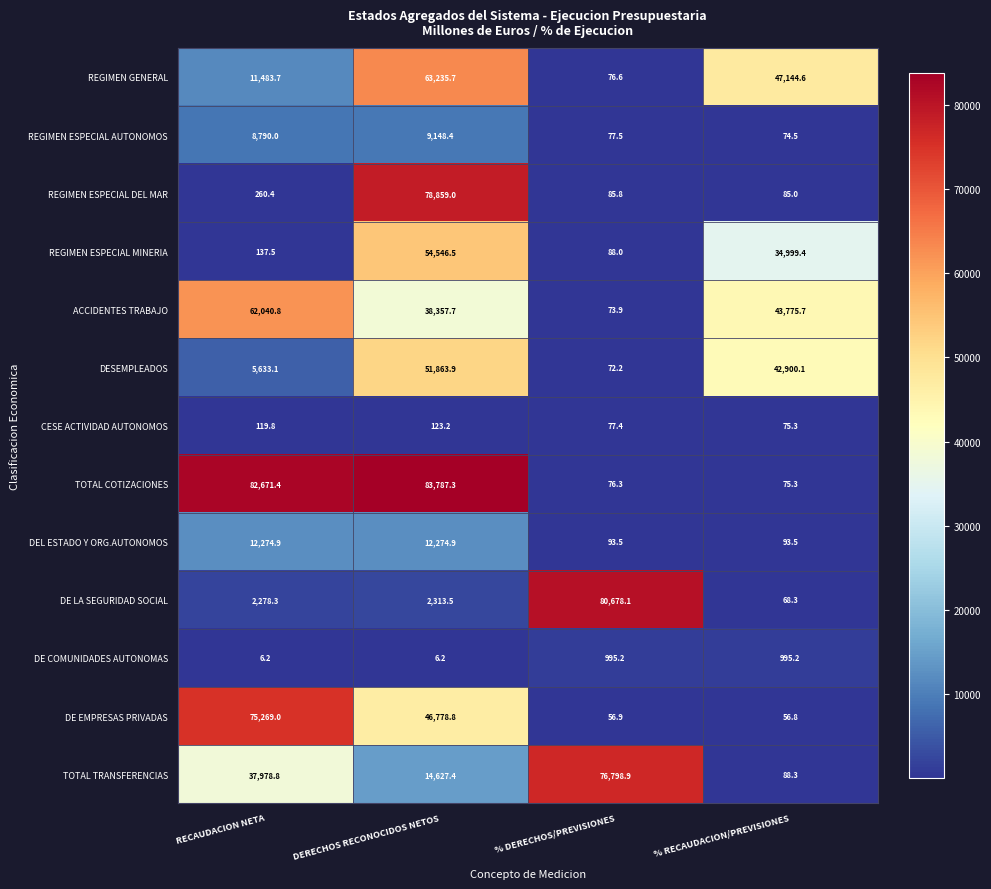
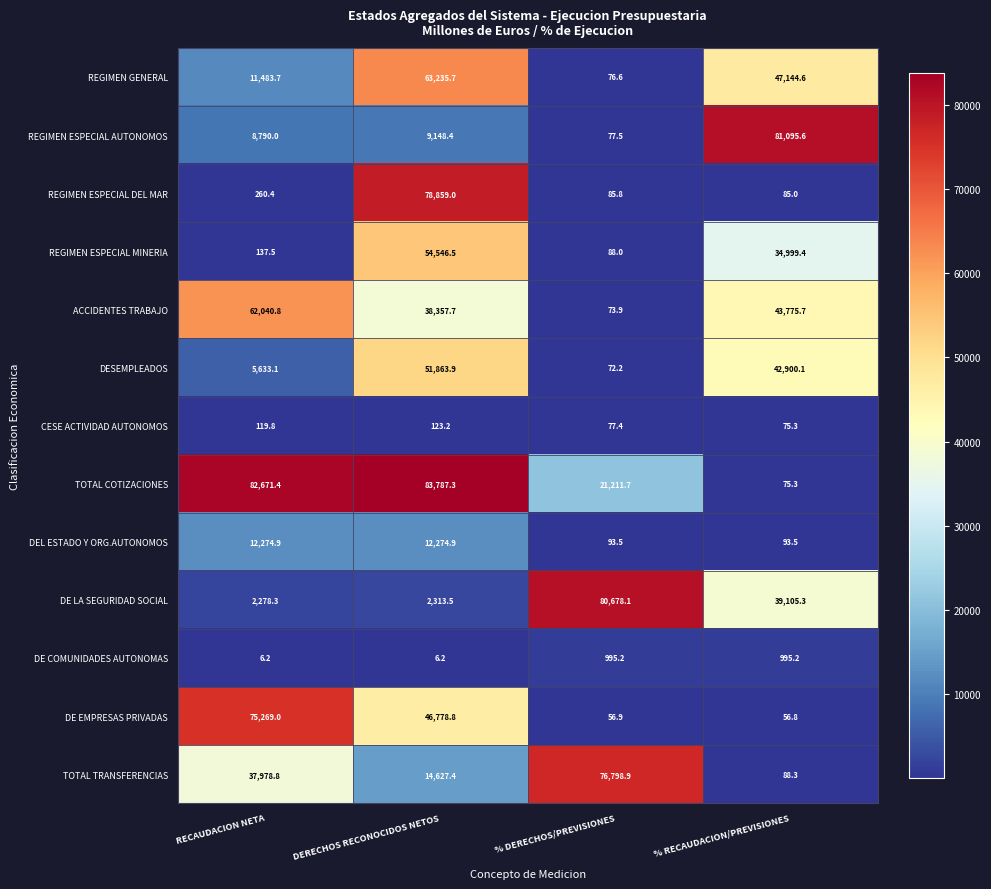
  {
    "REGIMEN GENERAL": {
      "RECAUDACION NETA": "11,483.7",
      "DERECHOS RECONOCIDOS NETOS": "63,235.7",
      "% DERECHOS/PREVISIONES": "76.6",
      "% RECAUDACION/PREVISIONES": "47,144.6"
    },
    "REGIMEN ESPECIAL AUTONOMOS": {
      "RECAUDACION NETA": "8,790.0",
      "DERECHOS RECONOCIDOS NETOS": "9,148.4",
      "% DERECHOS/PREVISIONES": "77.5",
-     "% RECAUDACION/PREVISIONES": "74.5"
+     "% RECAUDACION/PREVISIONES": "81,095.6"
    },
    "REGIMEN ESPECIAL DEL MAR": {
      "RECAUDACION NETA": "260.4",
      "DERECHOS RECONOCIDOS NETOS": "78,859.0",
      "% DERECHOS/PREVISIONES": "85.8",
      "% RECAUDACION/PREVISIONES": "85.0"
    },
    "REGIMEN ESPECIAL MINERIA": {
      "RECAUDACION NETA": "137.5",
      "DERECHOS RECONOCIDOS NETOS": "54,546.5",
      "% DERECHOS/PREVISIONES": "88.0",
      "% RECAUDACION/PREVISIONES": "34,999.4"
    },
    "ACCIDENTES TRABAJO": {
      "RECAUDACION NETA": "62,040.8",
      "DERECHOS RECONOCIDOS NETOS": "38,357.7",
      "% DERECHOS/PREVISIONES": "73.9",
      "% RECAUDACION/PREVISIONES": "43,775.7"
    },
    "DESEMPLEADOS": {
      "RECAUDACION NETA": "5,633.1",
      "DERECHOS RECONOCIDOS NETOS": "51,863.9",
      "% DERECHOS/PREVISIONES": "72.2",
      "% RECAUDACION/PREVISIONES": "42,900.1"
    },
    "CESE ACTIVIDAD AUTONOMOS": {
      "RECAUDACION NETA": "119.8",
      "DERECHOS RECONOCIDOS NETOS": "123.2",
      "% DERECHOS/PREVISIONES": "77.4",
      "% RECAUDACION/PREVISIONES": "75.3"
    },
    "TOTAL COTIZACIONES": {
      "RECAUDACION NETA": "82,671.4",
      "DERECHOS RECONOCIDOS NETOS": "83,787.3",
-     "% DERECHOS/PREVISIONES": "76.3",
+     "% DERECHOS/PREVISIONES": "21,211.7",
      "% RECAUDACION/PREVISIONES": "75.3"
    },
    "DEL ESTADO Y ORG.AUTONOMOS": {
      "RECAUDACION NETA": "12,274.9",
      "DERECHOS RECONOCIDOS NETOS": "12,274.9",
      "% DERECHOS/PREVISIONES": "93.5",
      "% RECAUDACION/PREVISIONES": "93.5"
    },
    "DE LA SEGURIDAD SOCIAL": {
      "RECAUDACION NETA": "2,278.3",
      "DERECHOS RECONOCIDOS NETOS": "2,313.5",
      "% DERECHOS/PREVISIONES": "80,678.1",
-     "% RECAUDACION/PREVISIONES": "68.3"
+     "% RECAUDACION/PREVISIONES": "39,105.3"
    },
    "DE COMUNIDADES AUTONOMAS": {
      "RECAUDACION NETA": "6.2",
      "DERECHOS RECONOCIDOS NETOS": "6.2",
      "% DERECHOS/PREVISIONES": "995.2",
      "% RECAUDACION/PREVISIONES": "995.2"
    },
    "DE EMPRESAS PRIVADAS": {
      "RECAUDACION NETA": "75,269.0",
      "DERECHOS RECONOCIDOS NETOS": "46,778.8",
      "% DERECHOS/PREVISIONES": "56.9",
      "% RECAUDACION/PREVISIONES": "56.8"
    },
    "TOTAL TRANSFERENCIAS": {
      "RECAUDACION NETA": "37,978.8",
      "DERECHOS RECONOCIDOS NETOS": "14,627.4",
      "% DERECHOS/PREVISIONES": "76,798.9",
      "% RECAUDACION/PREVISIONES": "88.3"
    }
  }
